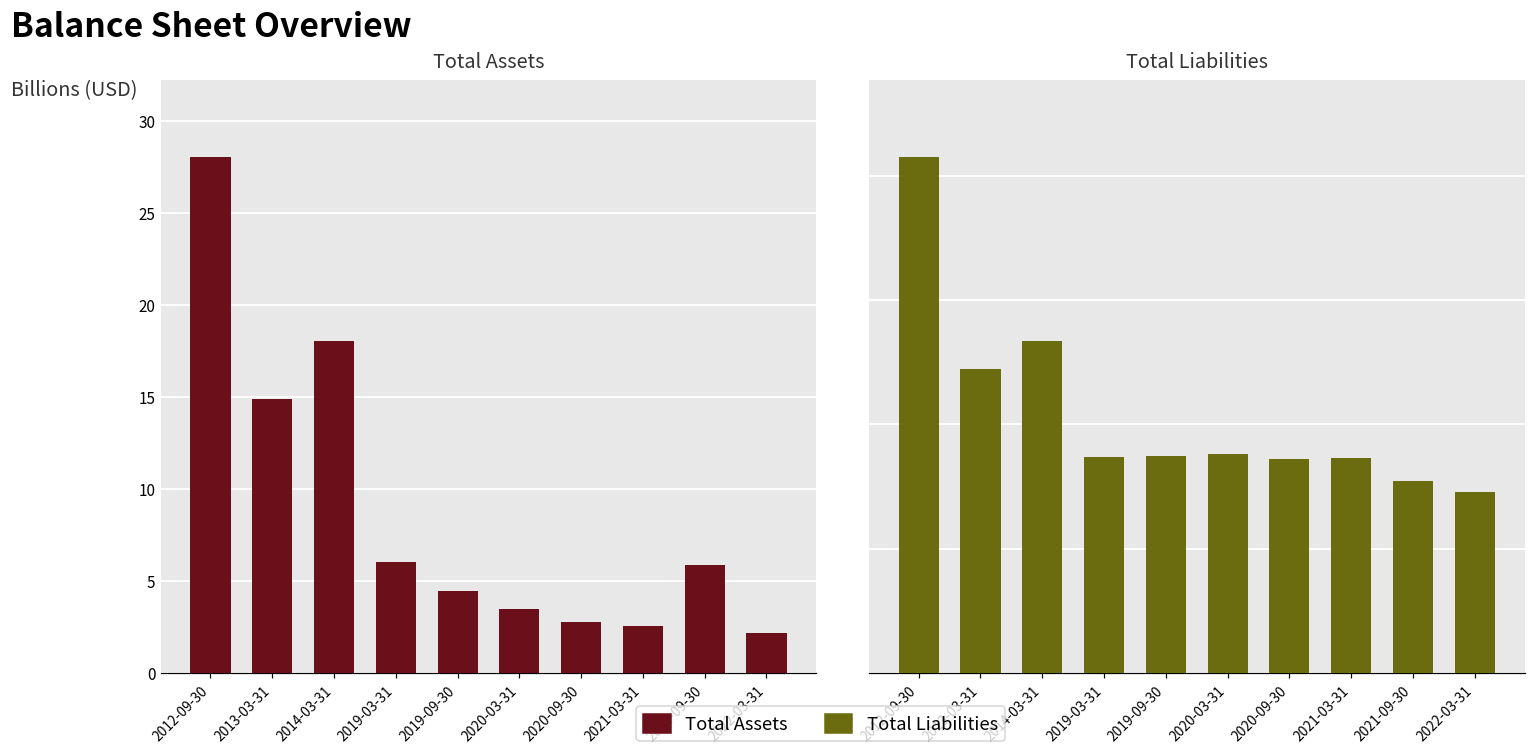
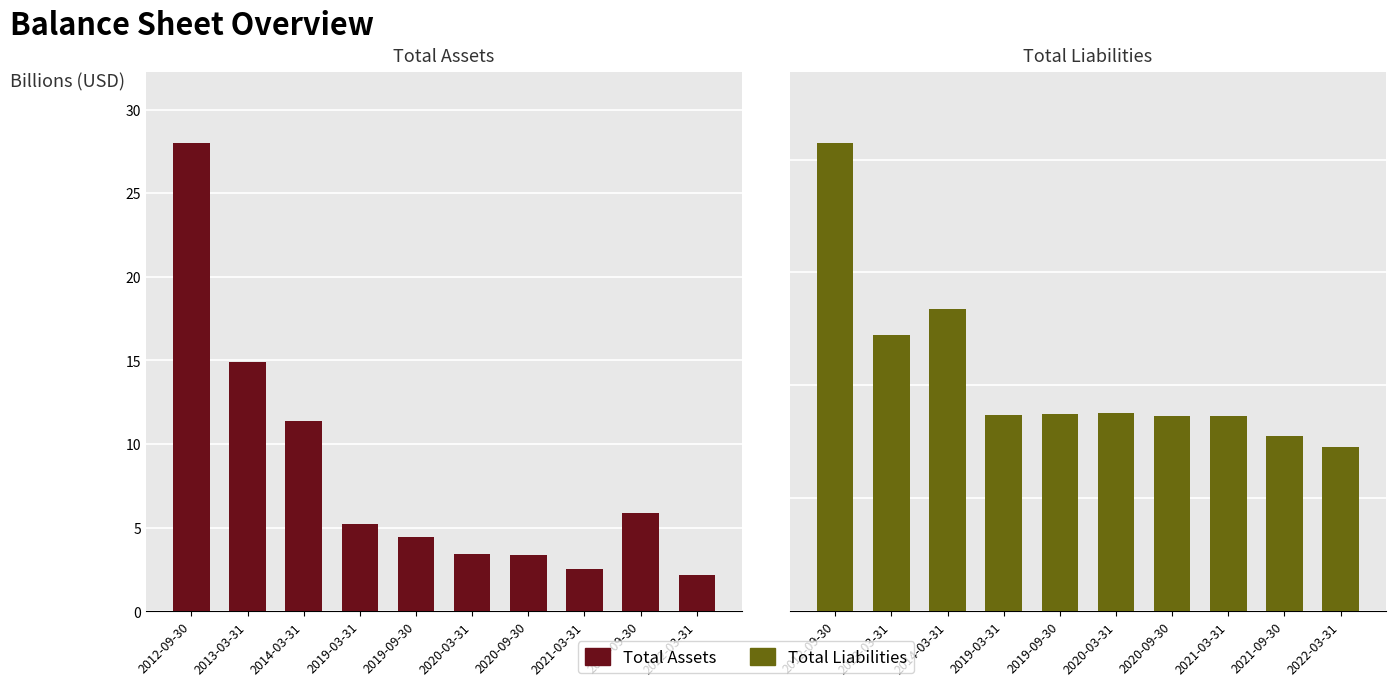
  {
    "Total Assets": {
      "2012-09-30": 28.0,
      "2013-03-31": 14.9,
-     "2014-03-31": 18.0,
-     "2019-03-31": 6.1,
+     "2014-03-31": 11.4,
+     "2019-03-31": 5.2,
      "2019-09-30": 4.4,
      "2020-03-31": 3.5,
-     "2020-09-30": 2.8,
+     "2020-09-30": 3.4,
      "2021-03-31": 2.5,
      "2021-09-30": 5.9,
      "2022-03-31": 2.2
    }
  }
